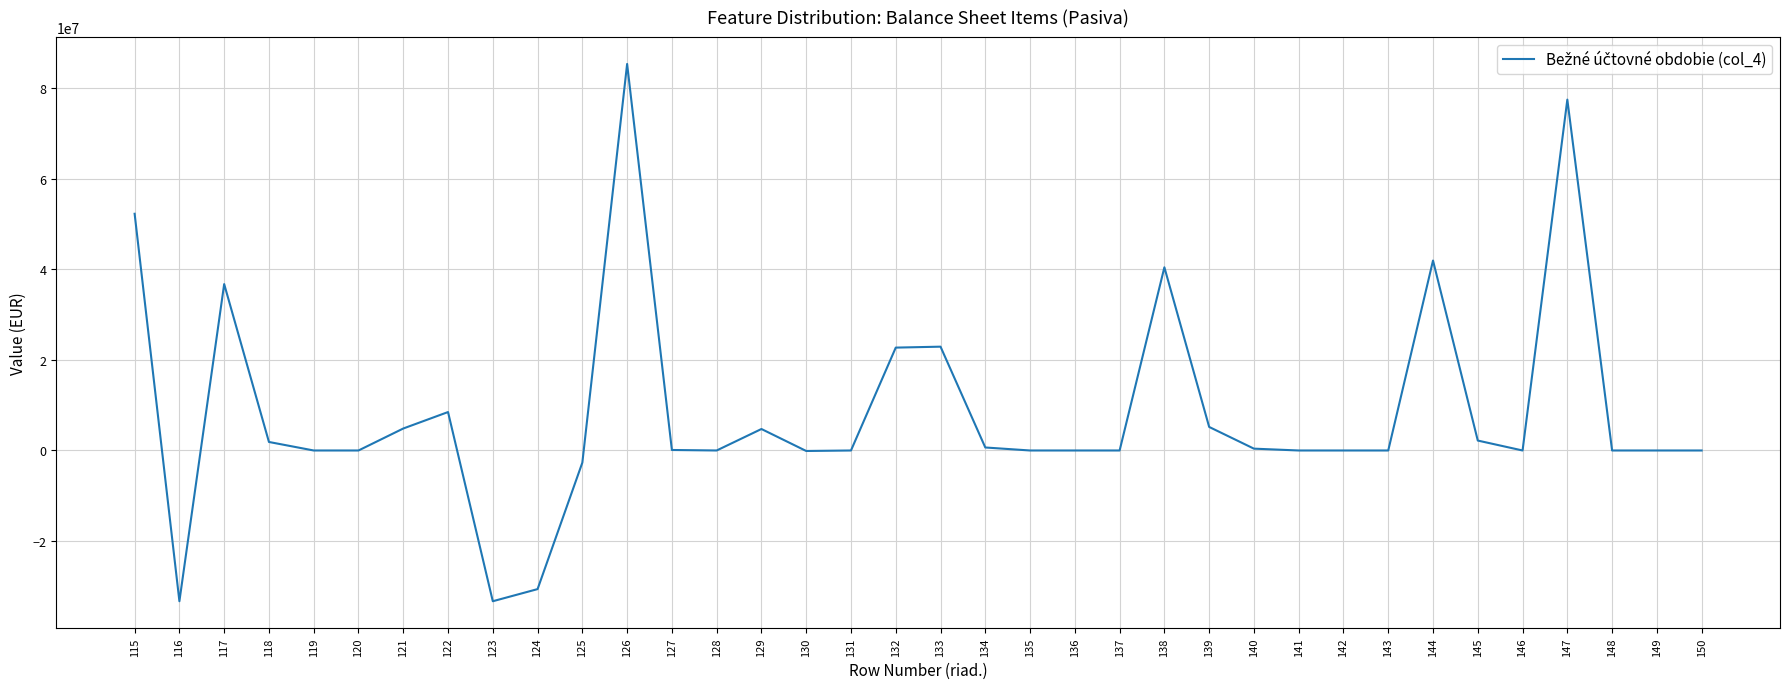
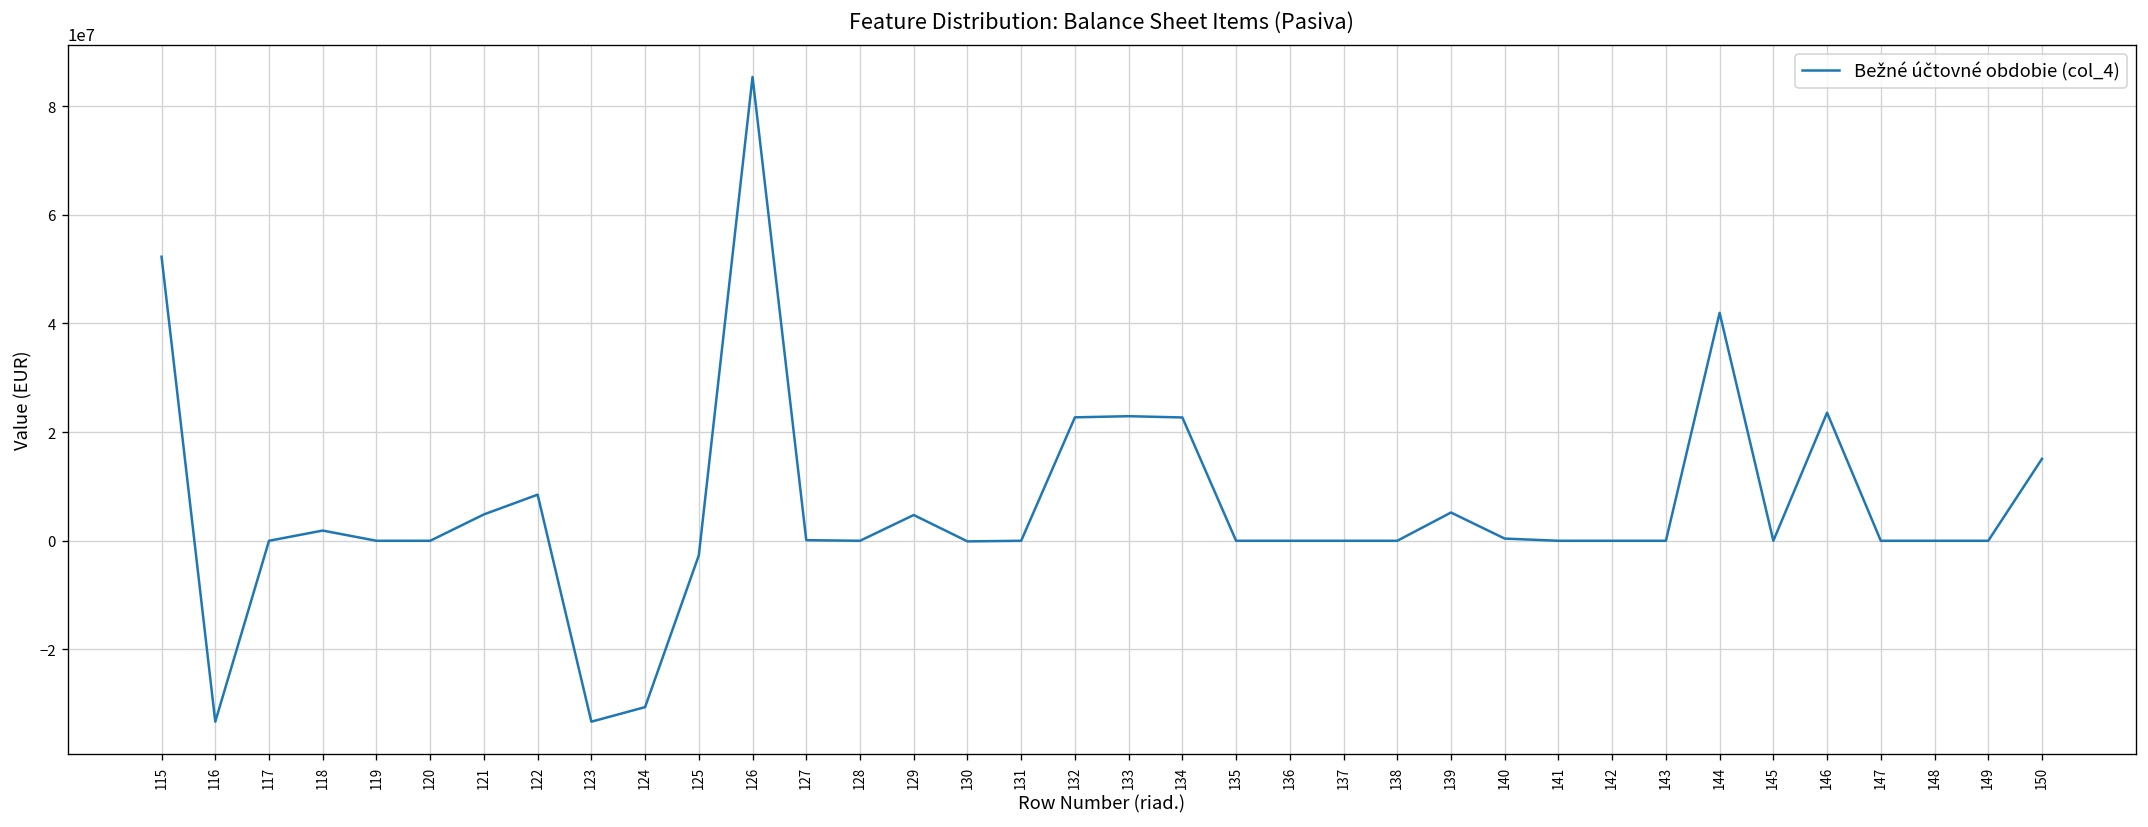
  {
    "115": 52000000,
    "116": -33000000,
-   "117": 37000000,
+   "117": 0,
    "118": 2000000,
    "119": 0,
    "120": 0,
    "121": 5000000,
    "122": 8000000,
    "123": -33000000,
    "124": -31000000,
    "125": -3000000,
    "126": 85000000,
    "127": 0,
    "128": 0,
    "129": 5000000,
    "130": 0,
    "131": 0,
    "132": 23000000,
    "133": 23000000,
-   "134": 1000000,
+   "134": 23000000,
    "135": 0,
    "136": 0,
    "137": 0,
-   "138": 40000000,
+   "138": 0,
    "139": 5000000,
    "140": 0,
    "141": 0,
    "142": 0,
    "143": 0,
    "144": 42000000,
-   "145": 2000000,
-   "146": 0,
-   "147": 77000000,
+   "145": 0,
+   "146": 24000000,
+   "147": 0,
    "148": 0,
    "149": 0,
-   "150": 0
+   "150": 15000000
  }
